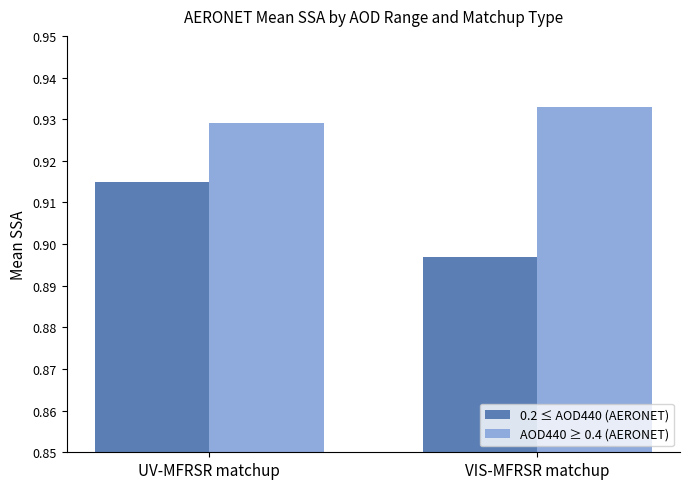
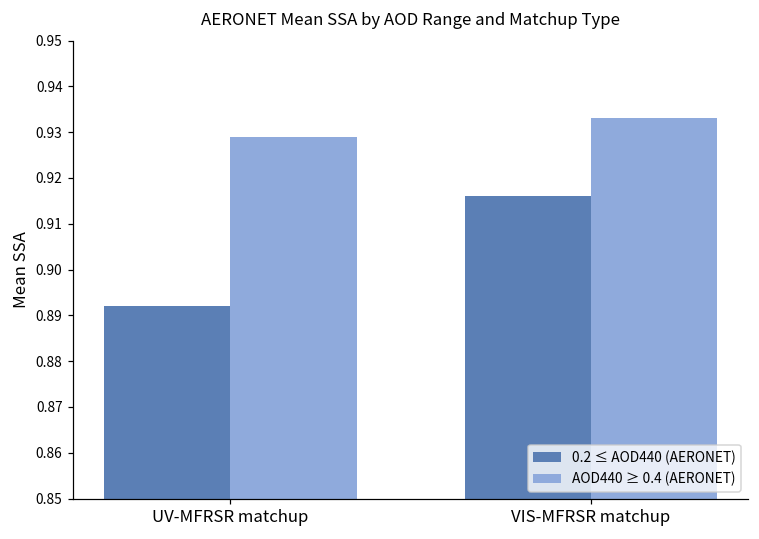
  {
    "0.2 ≤ AOD440 (AERONET)": {
-     "UV-MFRSR matchup": 0.915,
-     "VIS-MFRSR matchup": 0.897
+     "UV-MFRSR matchup": 0.892,
+     "VIS-MFRSR matchup": 0.916
    },
    "AOD440 ≥ 0.4 (AERONET)": {
      "UV-MFRSR matchup": 0.929,
      "VIS-MFRSR matchup": 0.933
    }
  }
